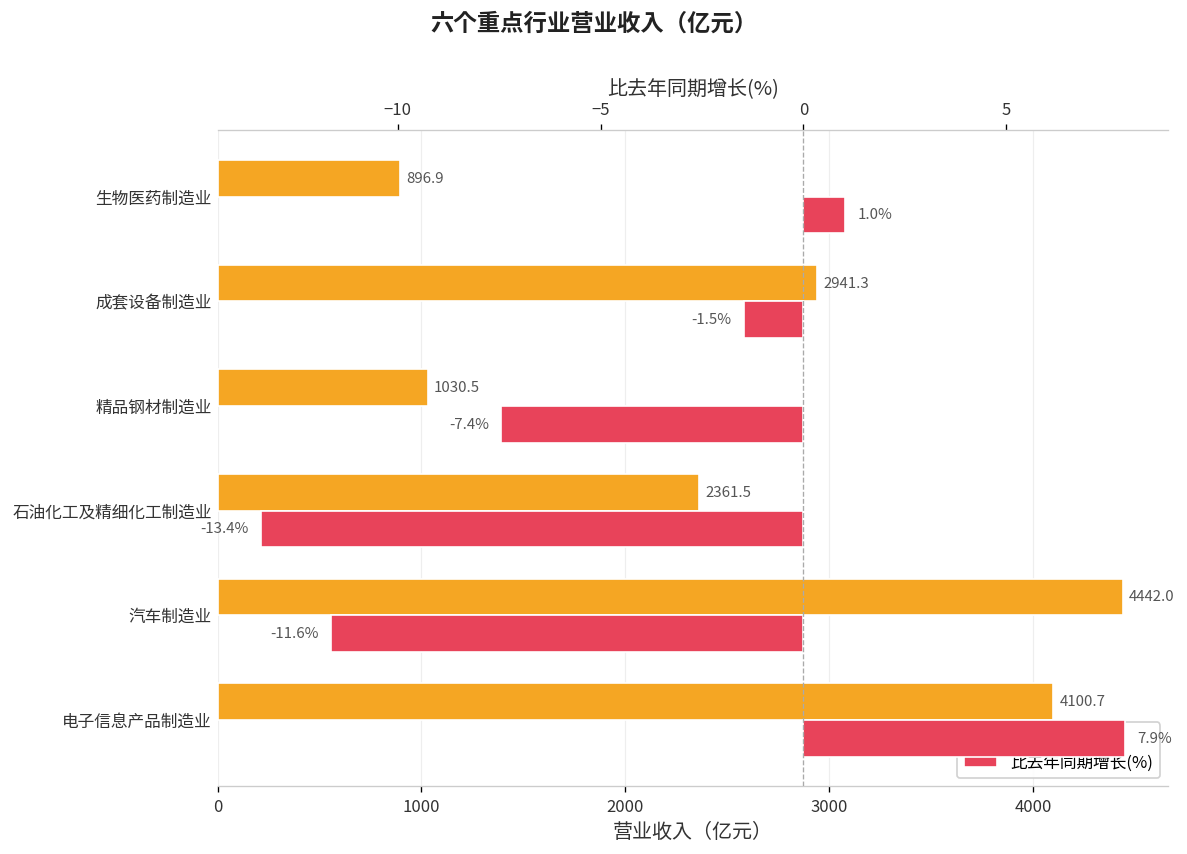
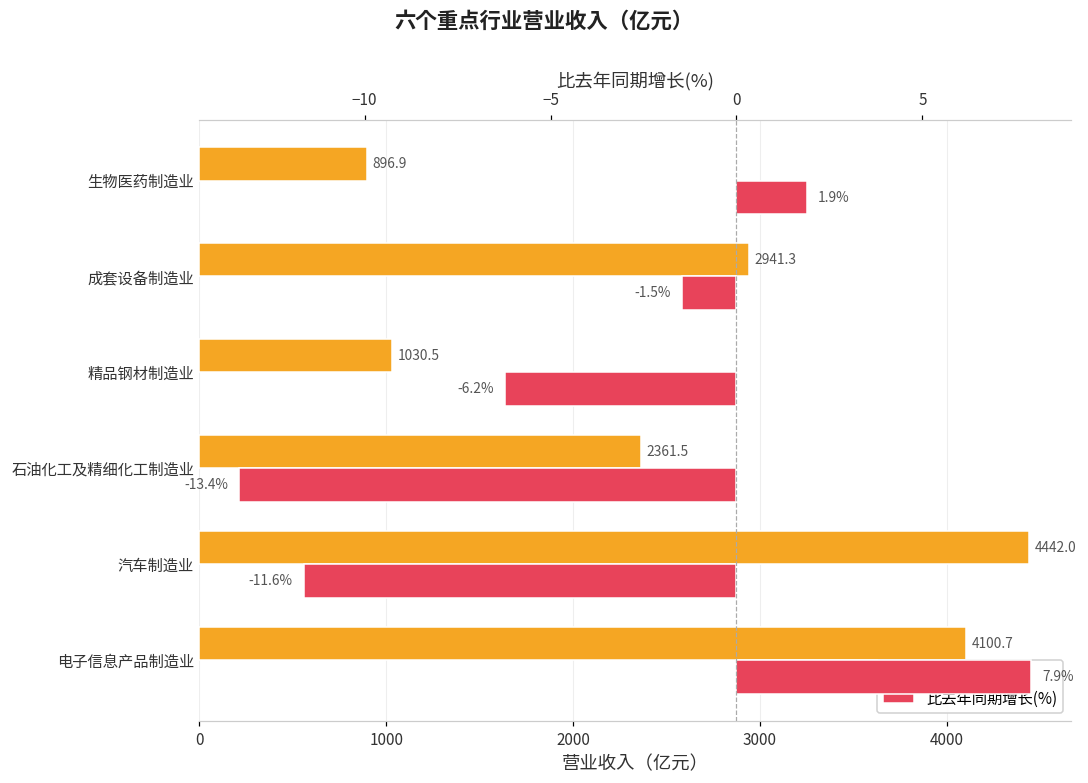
  {
    "比去年同期增长(%)": {
-     "生物医药制造业": "1.0%",
+     "生物医药制造业": "1.9%",
      "成套设备制造业": "-1.5%",
-     "精品钢材制造业": "-7.4%",
+     "精品钢材制造业": "-6.2%",
      "石油化工及精细化工制造业": "-13.4%",
      "汽车制造业": "-11.6%"
    }
  }
